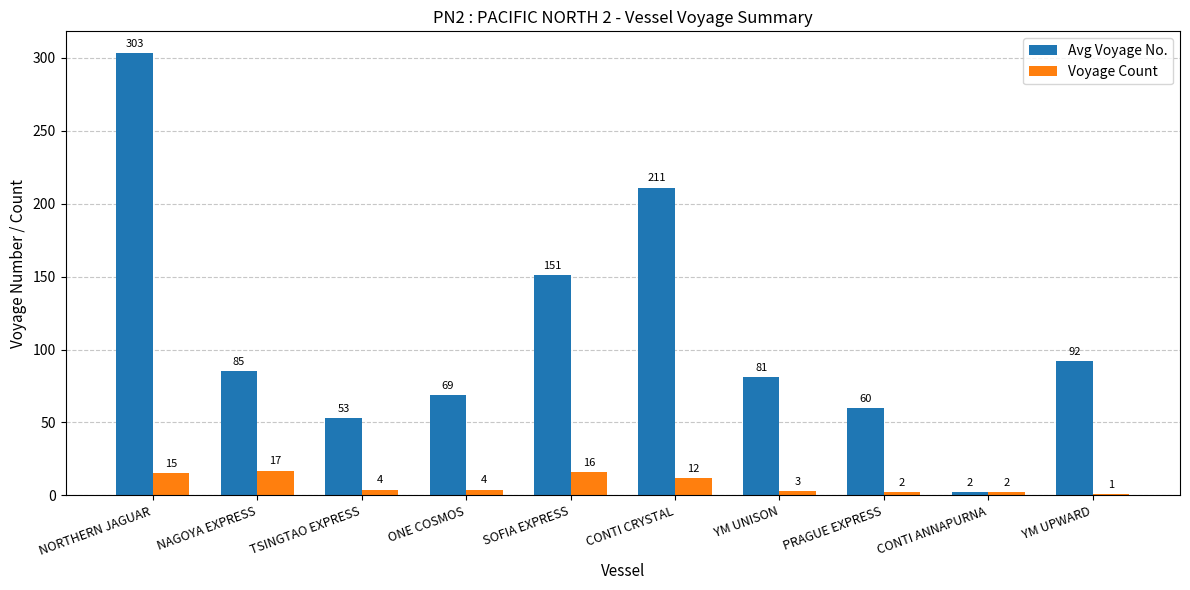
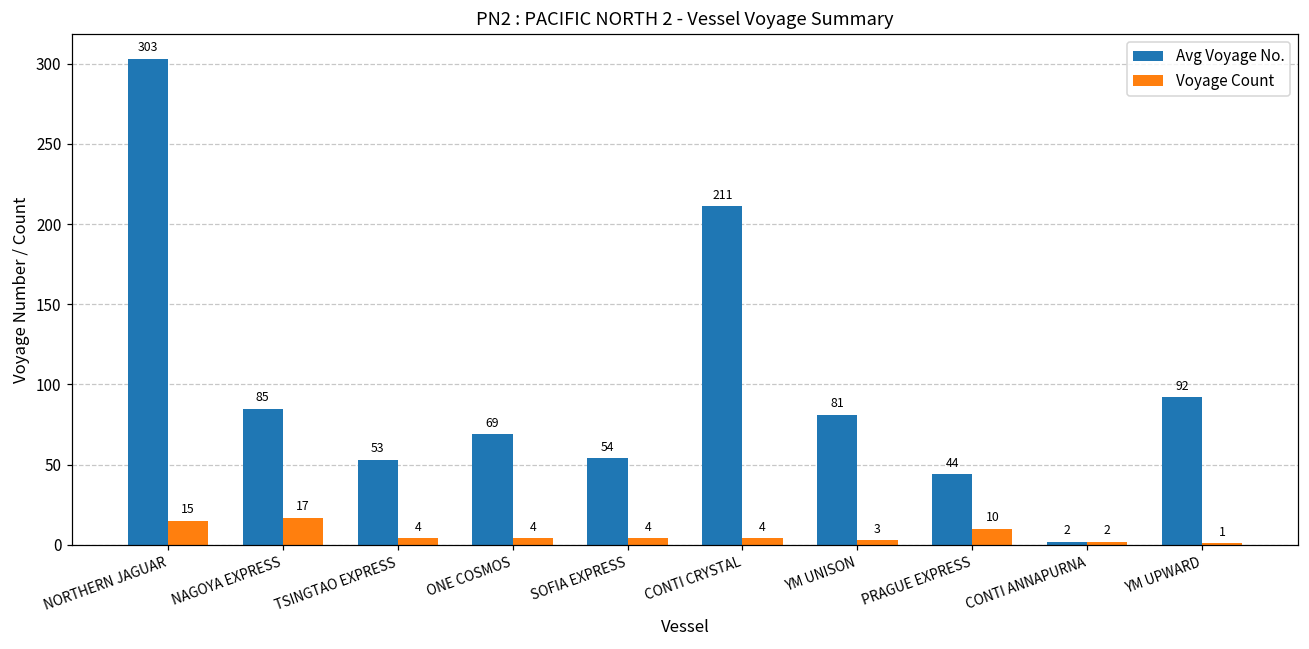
  {
    "Avg Voyage No.": {
      "NORTHERN JAGUAR": 303,
      "NAGOYA EXPRESS": 85,
      "TSINGTAO EXPRESS": 53,
      "ONE COSMOS": 69,
-     "SOFIA EXPRESS": 151,
+     "SOFIA EXPRESS": 54,
      "CONTI CRYSTAL": 211,
      "YM UNISON": 81,
-     "PRAGUE EXPRESS": 60,
+     "PRAGUE EXPRESS": 44,
      "CONTI ANNAPURNA": 2,
      "YM UPWARD": 92
    },
    "Voyage Count": {
      "NORTHERN JAGUAR": 15,
      "NAGOYA EXPRESS": 17,
      "TSINGTAO EXPRESS": 4,
      "ONE COSMOS": 4,
-     "SOFIA EXPRESS": 16,
-     "CONTI CRYSTAL": 12,
+     "SOFIA EXPRESS": 4,
+     "CONTI CRYSTAL": 4,
      "YM UNISON": 3,
-     "PRAGUE EXPRESS": 2,
+     "PRAGUE EXPRESS": 10,
      "CONTI ANNAPURNA": 2,
      "YM UPWARD": 1
    }
  }
